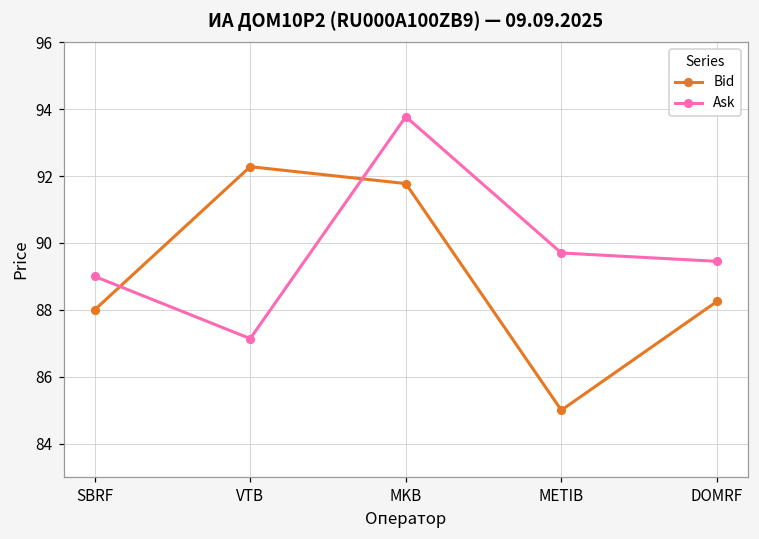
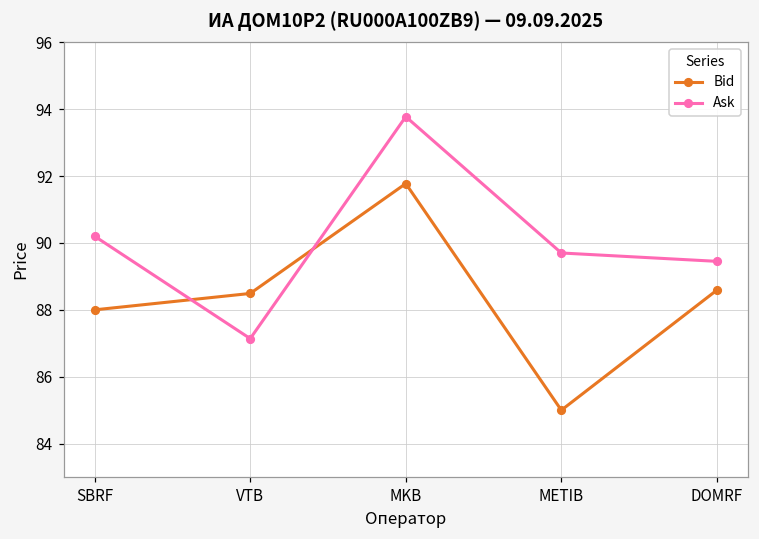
  {
    "Bid": {
      "SBRF": 88.0,
-     "VTB": 92.3,
+     "VTB": 88.5,
      "MKB": 91.8,
      "METIB": 85.0,
-     "DOMRF": 88.3
+     "DOMRF": 88.6
    },
    "Ask": {
-     "SBRF": 89.0,
+     "SBRF": 90.2,
      "VTB": 87.1,
      "MKB": 93.8,
      "METIB": 89.7,
      "DOMRF": 89.5
    }
  }
